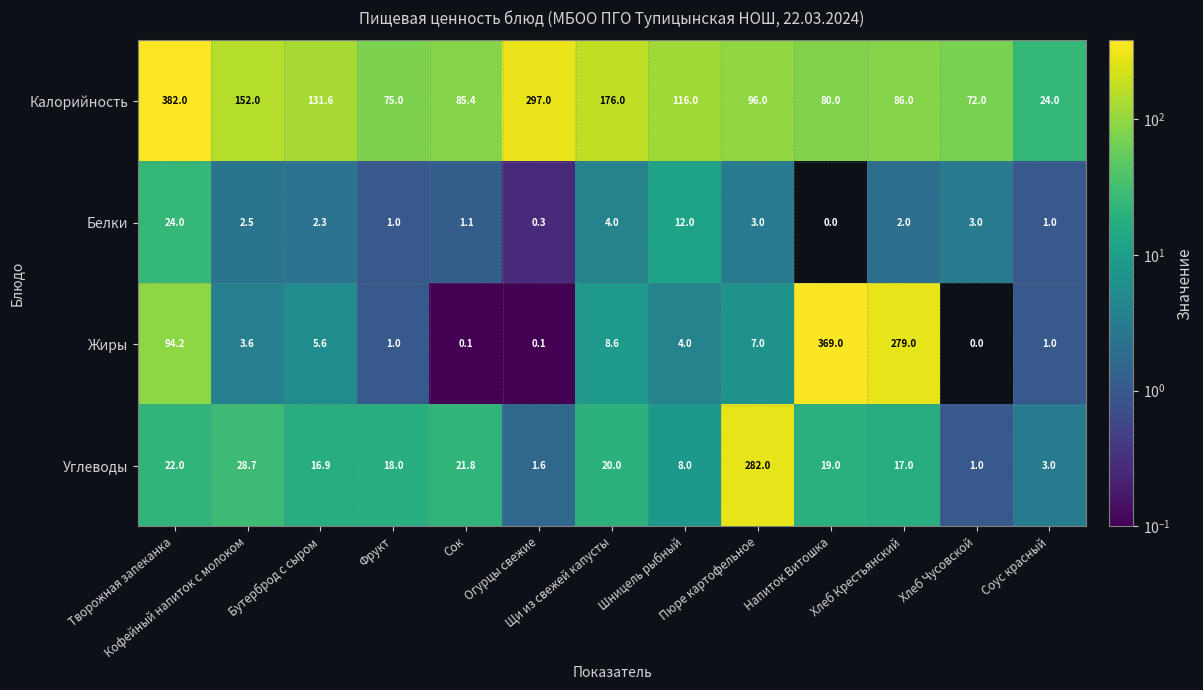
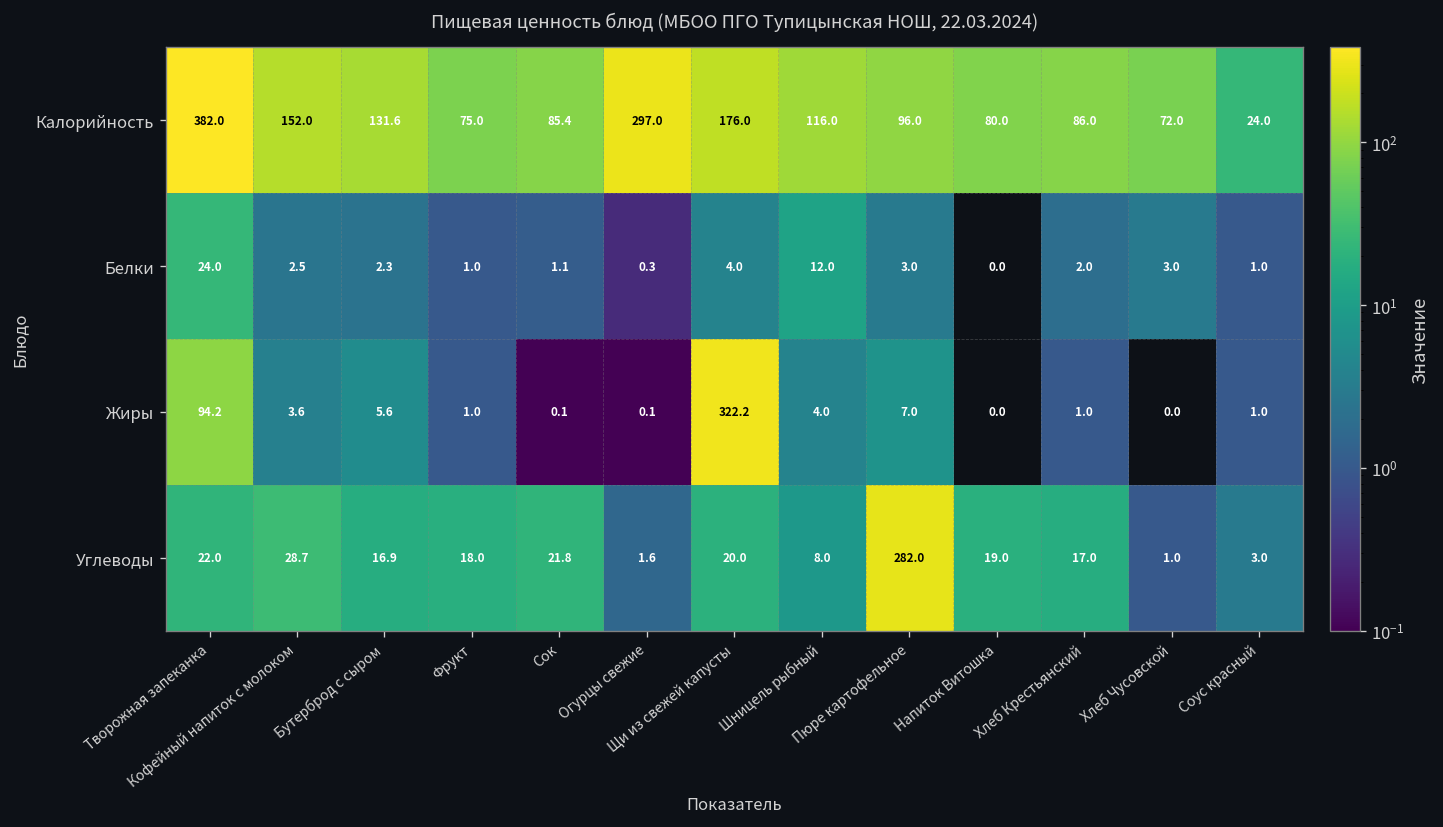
  {
    "Калорийность": {
      "Творожная запеканка": 382.0,
      "Кофейный напиток с молоком": 152.0,
      "Бутерброд с сыром": 131.6,
      "Фрукт": 75.0,
      "Сок": 85.4,
      "Огурцы свежие": 297.0,
      "Щи из свежей капусты": 176.0,
      "Шницель рыбный": 116.0,
      "Пюре картофельное": 96.0,
      "Напиток Витошка": 80.0,
      "Хлеб Крестьянский": 86.0,
      "Хлеб Чусовской": 72.0,
      "Соус красный": 24.0
    },
    "Белки": {
      "Творожная запеканка": 24.0,
      "Кофейный напиток с молоком": 2.5,
      "Бутерброд с сыром": 2.3,
      "Фрукт": 1.0,
      "Сок": 1.1,
      "Огурцы свежие": 0.3,
      "Щи из свежей капусты": 4.0,
      "Шницель рыбный": 12.0,
      "Пюре картофельное": 3.0,
      "Напиток Витошка": 0.0,
      "Хлеб Крестьянский": 2.0,
      "Хлеб Чусовской": 3.0,
      "Соус красный": 1.0
    },
    "Жиры": {
      "Творожная запеканка": 94.2,
      "Кофейный напиток с молоком": 3.6,
      "Бутерброд с сыром": 5.6,
      "Фрукт": 1.0,
      "Сок": 0.1,
      "Огурцы свежие": 0.1,
-     "Щи из свежей капусты": 8.6,
+     "Щи из свежей капусты": 322.2,
      "Шницель рыбный": 4.0,
      "Пюре картофельное": 7.0,
-     "Напиток Витошка": 369.0,
-     "Хлеб Крестьянский": 279.0,
+     "Напиток Витошка": 0.0,
+     "Хлеб Крестьянский": 1.0,
      "Хлеб Чусовской": 0.0,
      "Соус красный": 1.0
    },
    "Углеводы": {
      "Творожная запеканка": 22.0,
      "Кофейный напиток с молоком": 28.7,
      "Бутерброд с сыром": 16.9,
      "Фрукт": 18.0,
      "Сок": 21.8,
      "Огурцы свежие": 1.6,
      "Щи из свежей капусты": 20.0,
      "Шницель рыбный": 8.0,
      "Пюре картофельное": 282.0,
      "Напиток Витошка": 19.0,
      "Хлеб Крестьянский": 17.0,
      "Хлеб Чусовской": 1.0,
      "Соус красный": 3.0
    }
  }
